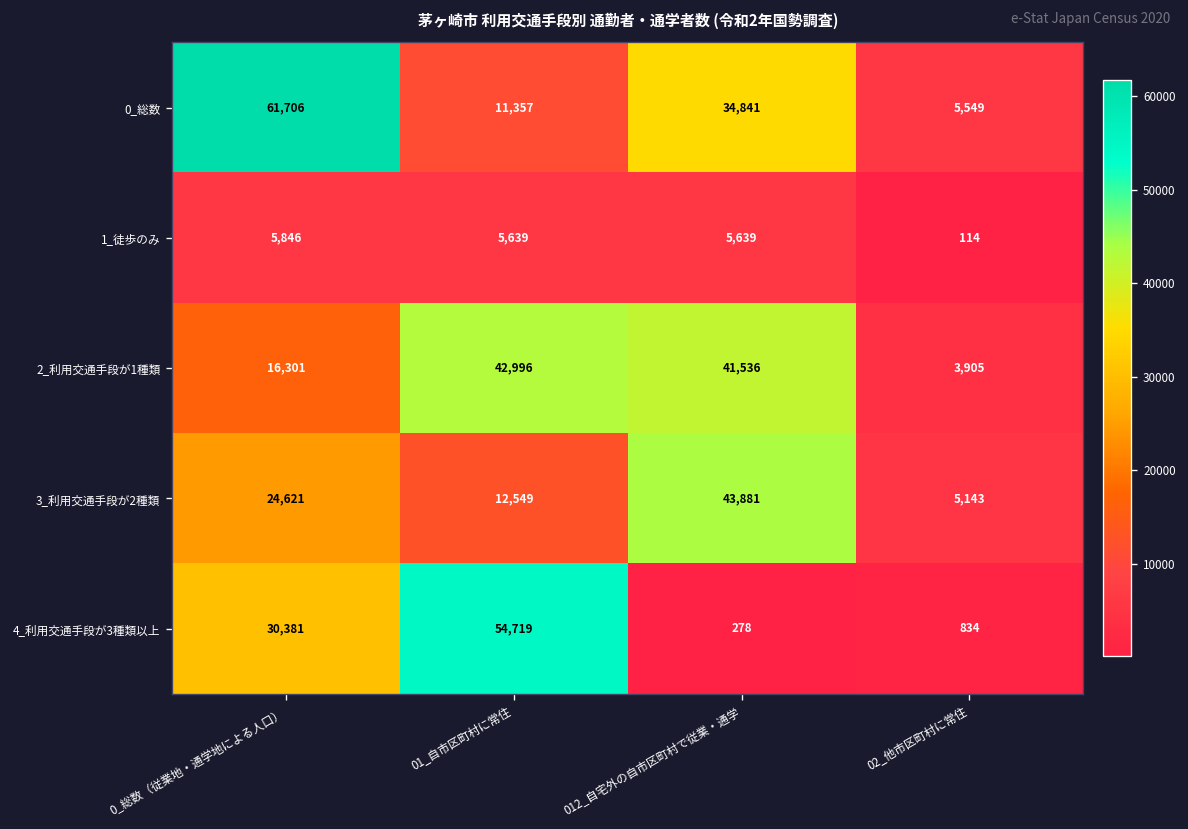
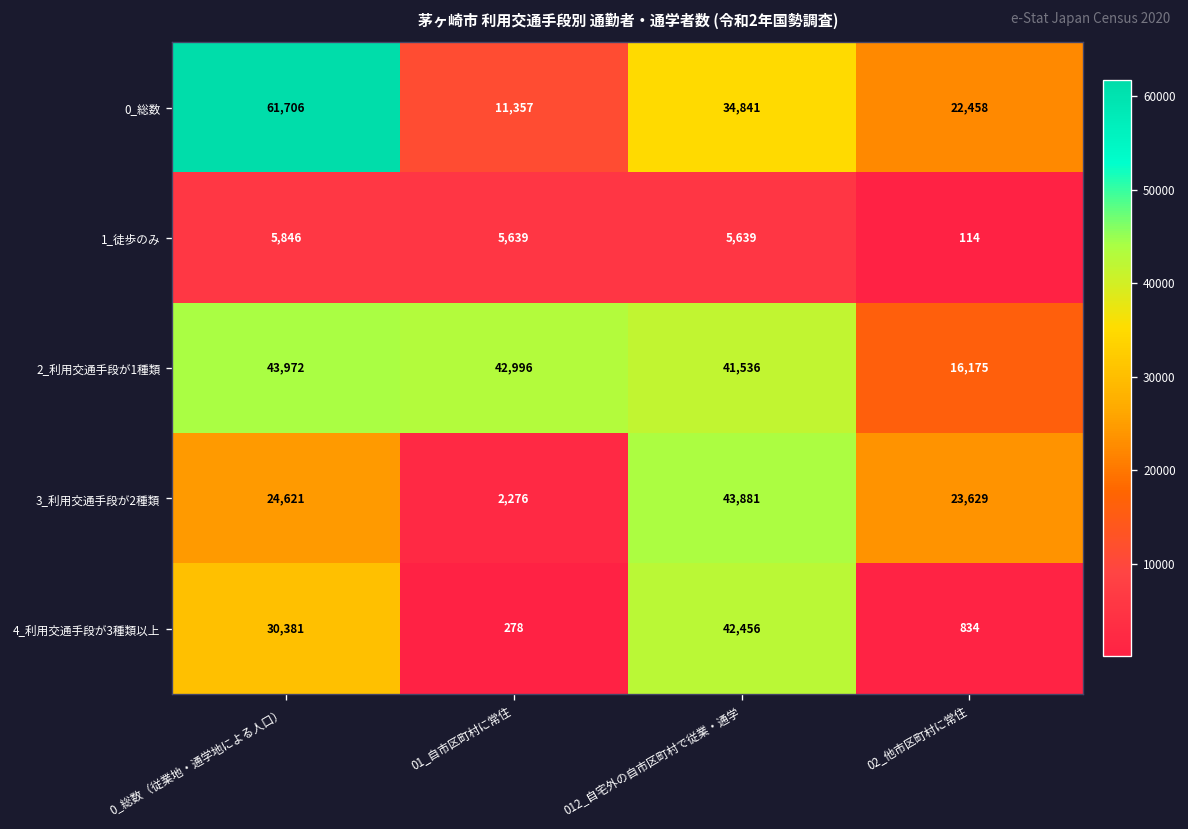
  {
    "0_総数": {
      "0_総数（従業地・通学地による人口）": "61,706",
      "01_自市区町村に常住": "11,357",
      "012_自宅外の自市区町村で従業・通学": "34,841",
-     "02_他市区町村に常住": "5,549"
+     "02_他市区町村に常住": "22,458"
    },
    "1_徒歩のみ": {
      "0_総数（従業地・通学地による人口）": "5,846",
      "01_自市区町村に常住": "5,639",
      "012_自宅外の自市区町村で従業・通学": "5,639",
      "02_他市区町村に常住": "114"
    },
    "2_利用交通手段が1種類": {
-     "0_総数（従業地・通学地による人口）": "16,301",
+     "0_総数（従業地・通学地による人口）": "43,972",
      "01_自市区町村に常住": "42,996",
      "012_自宅外の自市区町村で従業・通学": "41,536",
-     "02_他市区町村に常住": "3,905"
+     "02_他市区町村に常住": "16,175"
    },
    "3_利用交通手段が2種類": {
      "0_総数（従業地・通学地による人口）": "24,621",
-     "01_自市区町村に常住": "12,549",
+     "01_自市区町村に常住": "2,276",
      "012_自宅外の自市区町村で従業・通学": "43,881",
-     "02_他市区町村に常住": "5,143"
+     "02_他市区町村に常住": "23,629"
    },
    "4_利用交通手段が3種類以上": {
      "0_総数（従業地・通学地による人口）": "30,381",
-     "01_自市区町村に常住": "54,719",
-     "012_自宅外の自市区町村で従業・通学": "278",
+     "01_自市区町村に常住": "278",
+     "012_自宅外の自市区町村で従業・通学": "42,456",
      "02_他市区町村に常住": "834"
    }
  }
